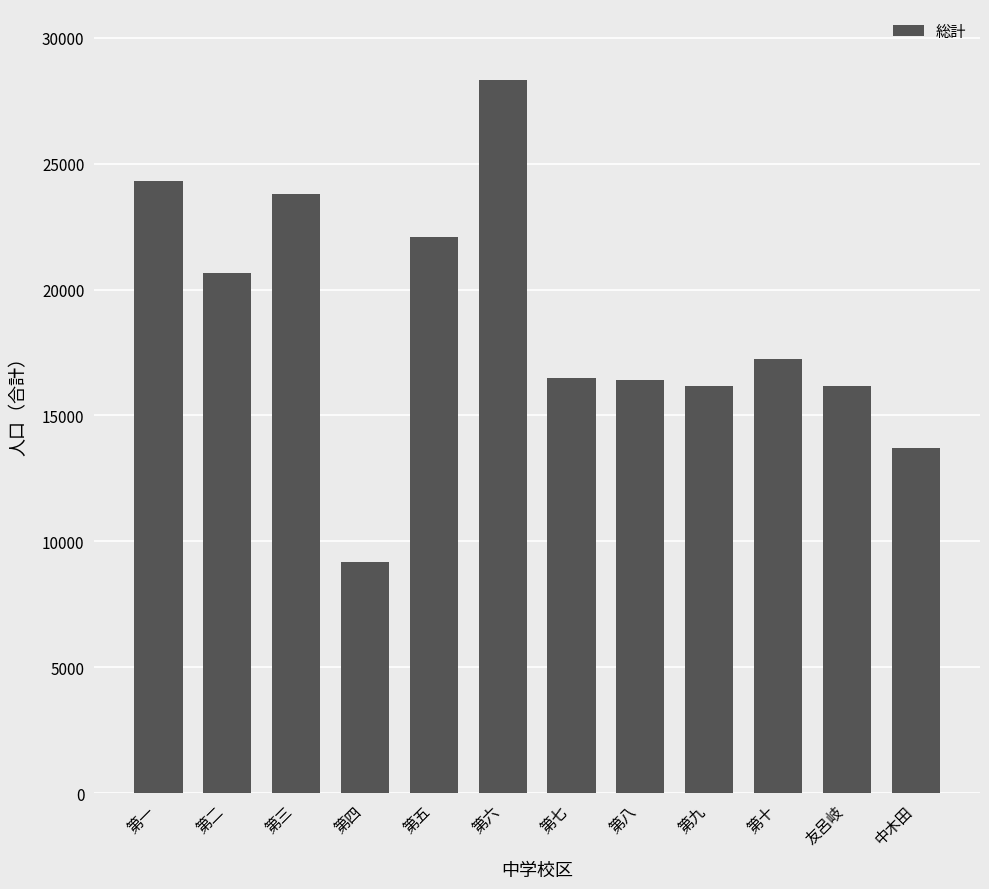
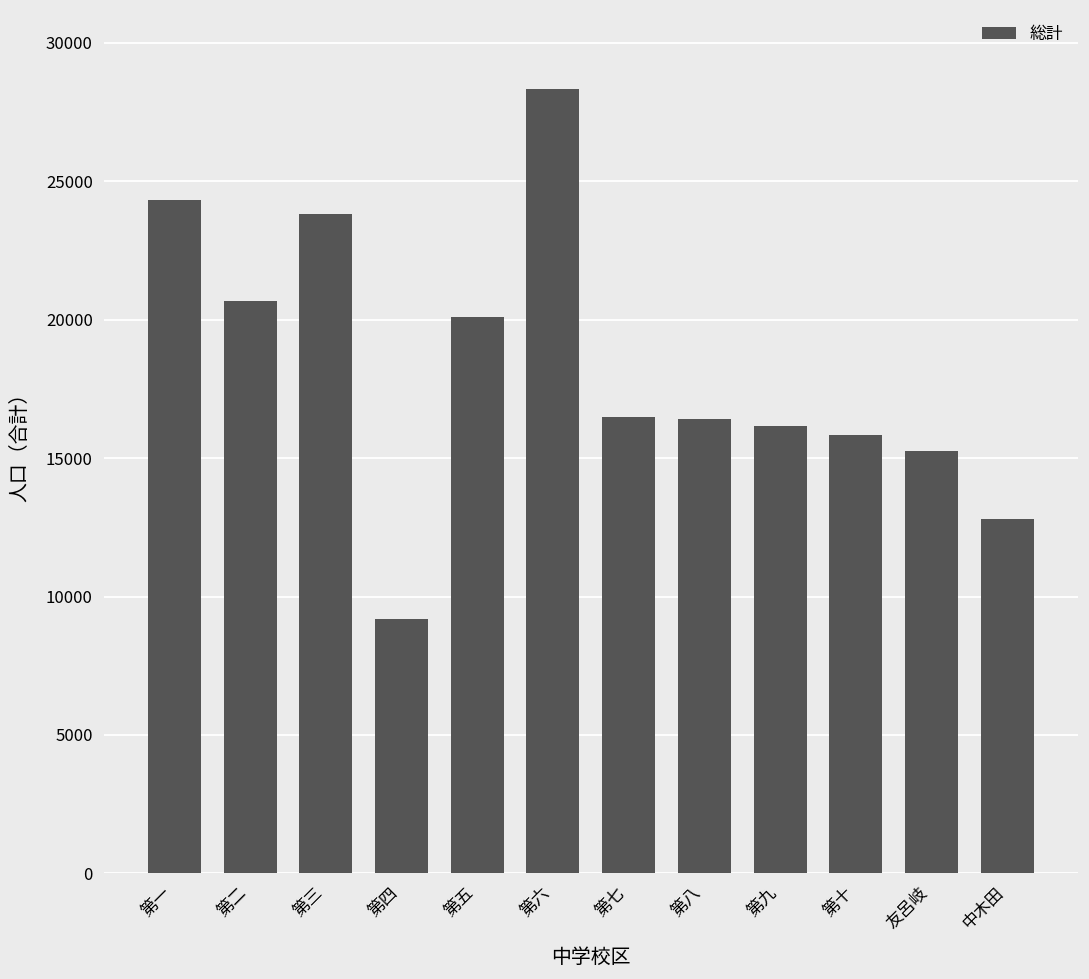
  {
    "第一": 24300,
    "第二": 20700,
    "第三": 23800,
    "第四": 9200,
-   "第五": 22100,
+   "第五": 20100,
    "第六": 28300,
    "第七": 16500,
    "第八": 16400,
    "第九": 16200,
-   "第十": 17200,
-   "友呂岐": 16200,
-   "中木田": 13700
+   "第十": 15800,
+   "友呂岐": 15300,
+   "中木田": 12800
  }
